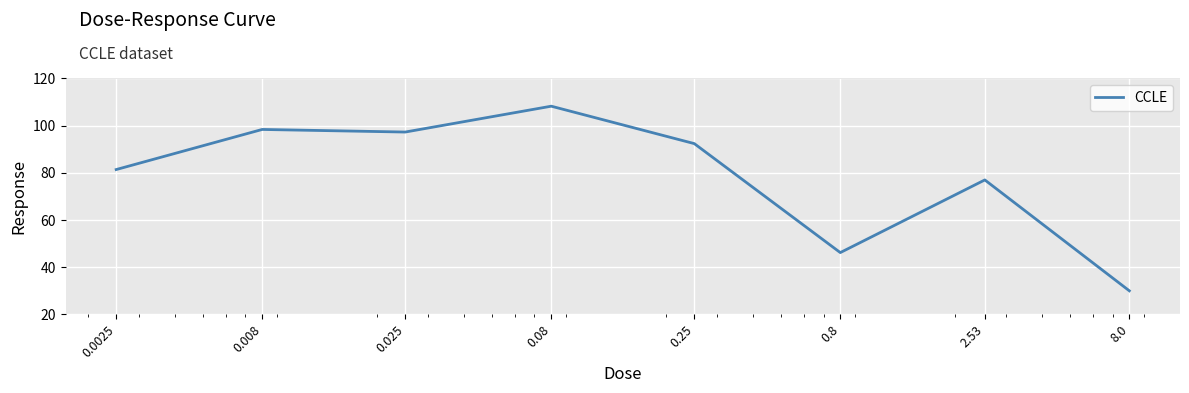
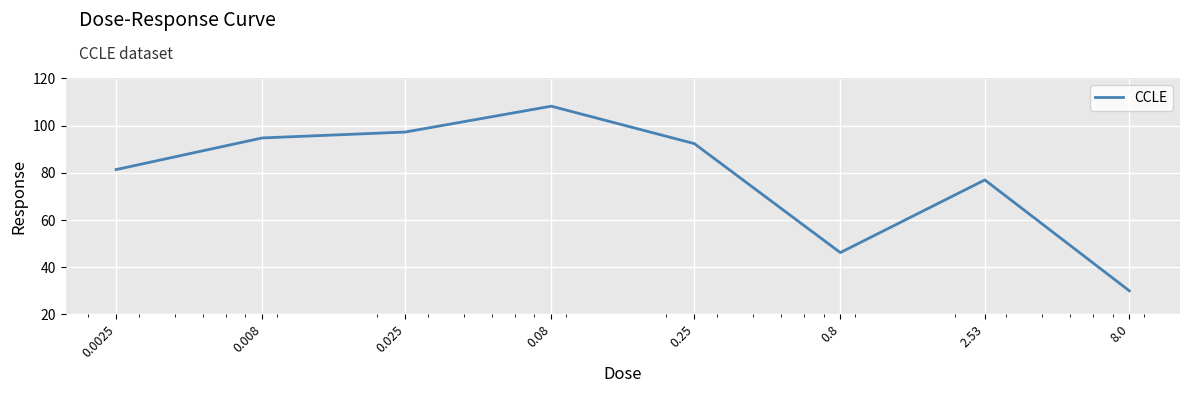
  {
    "0.0025": 81,
-   "0.008": 98,
+   "0.008": 95,
    "0.025": 97,
    "0.08": 108,
    "0.25": 92,
    "0.8": 46,
    "2.53": 77,
    "8.0": 30
  }
